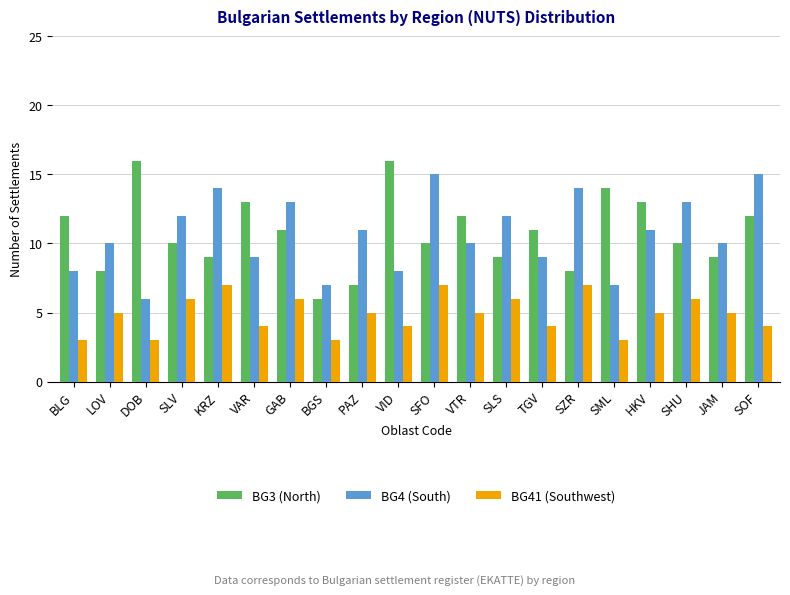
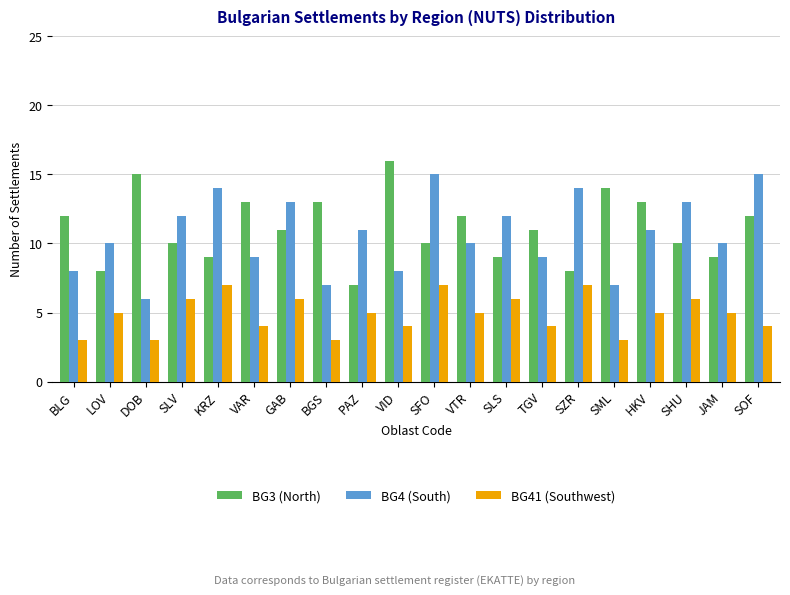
  {
    "BG3 (North)": {
      "BLG": 12,
      "LOV": 8,
-     "DOB": 16,
+     "DOB": 15,
      "SLV": 10,
      "KRZ": 9,
      "VAR": 13,
      "GAB": 11,
-     "BGS": 6,
+     "BGS": 13,
      "PAZ": 7,
      "VID": 16,
      "SFO": 10,
      "VTR": 12,
      "SLS": 9,
      "TGV": 11,
      "SZR": 8,
      "SML": 14,
      "HKV": 13,
      "SHU": 10,
      "JAM": 9,
      "SOF": 12
    },
    "BG4 (South)": {
      "BLG": 8,
      "LOV": 10,
      "DOB": 6,
      "SLV": 12,
      "KRZ": 14,
      "VAR": 9,
      "GAB": 13,
      "BGS": 7,
      "PAZ": 11,
      "VID": 8,
      "SFO": 15,
      "VTR": 10,
      "SLS": 12,
      "TGV": 9,
      "SZR": 14,
      "SML": 7,
      "HKV": 11,
      "SHU": 13,
      "JAM": 10,
      "SOF": 15
    },
    "BG41 (Southwest)": {
      "BLG": 3,
      "LOV": 5,
      "DOB": 3,
      "SLV": 6,
      "KRZ": 7,
      "VAR": 4,
      "GAB": 6,
      "BGS": 3,
      "PAZ": 5,
      "VID": 4,
      "SFO": 7,
      "VTR": 5,
      "SLS": 6,
      "TGV": 4,
      "SZR": 7,
      "SML": 3,
      "HKV": 5,
      "SHU": 6,
      "JAM": 5,
      "SOF": 4
    }
  }
